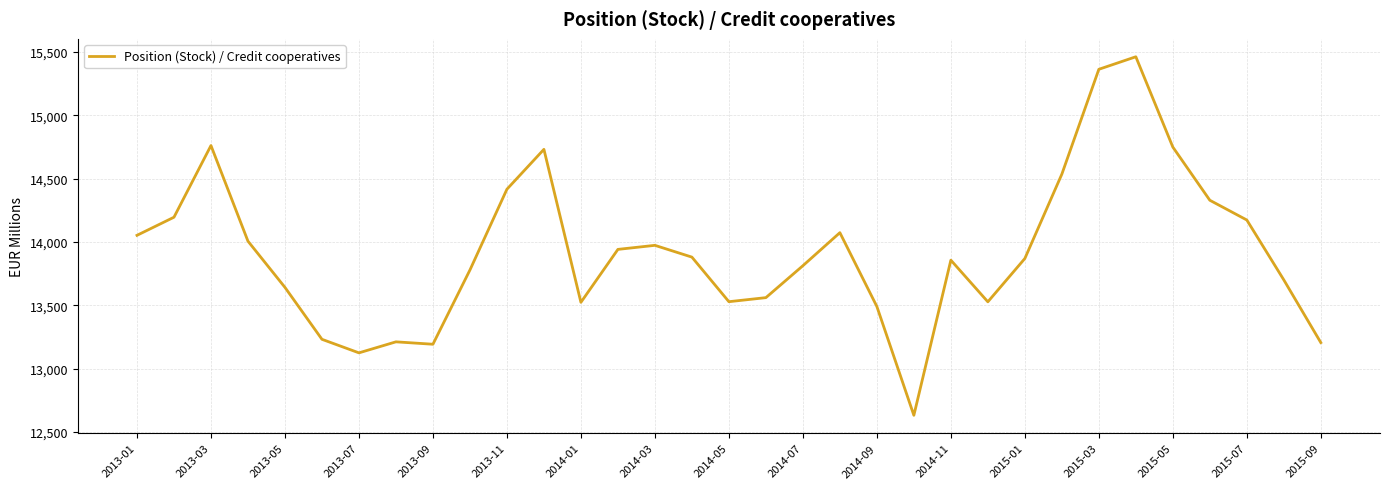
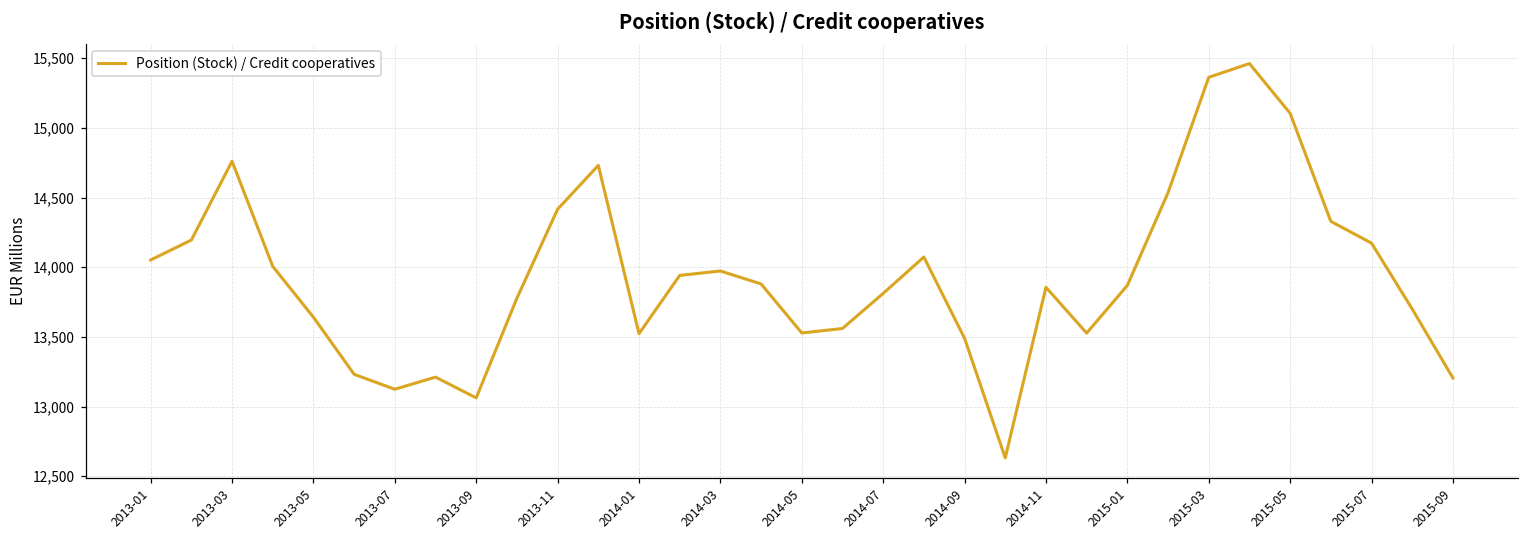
  {
    "2013-01": "14,050",
    "2013-03": "14,760",
    "2013-05": "13,640",
    "2013-07": "13,120",
-   "2013-09": "13,190",
+   "2013-09": "13,060",
    "2013-11": "14,420",
    "2014-01": "13,520",
    "2014-03": "13,970",
    "2014-05": "13,530",
    "2014-07": "13,810",
    "2014-09": "13,490",
    "2014-11": "13,860",
    "2015-01": "13,870",
    "2015-03": "15,360",
-   "2015-05": "14,750",
+   "2015-05": "15,110",
    "2015-07": "14,170",
    "2015-09": "13,210"
  }
